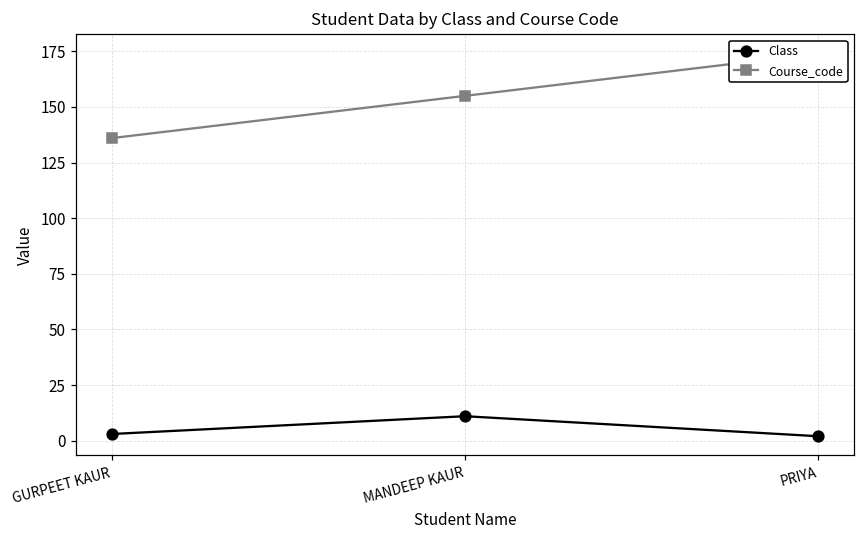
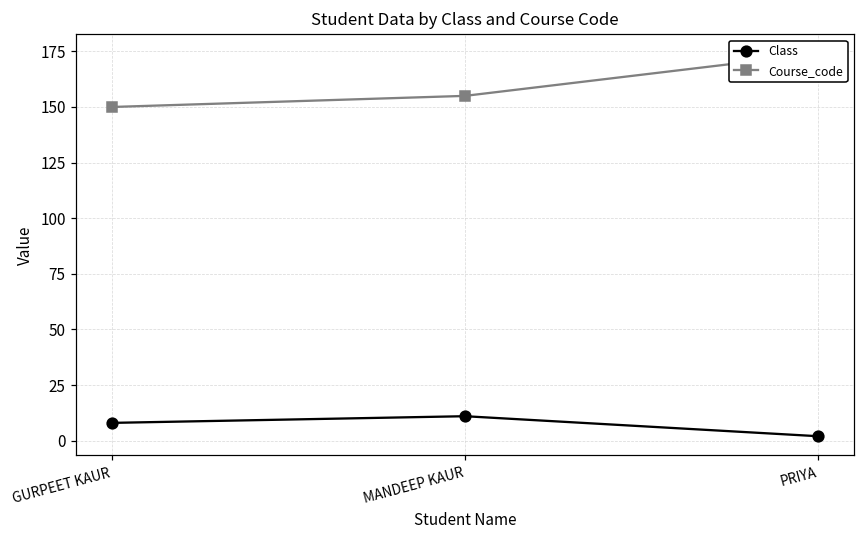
  {
    "Class": {
-     "GURPEET KAUR": 3,
+     "GURPEET KAUR": 8,
      "MANDEEP KAUR": 11,
      "PRIYA": 2
    },
    "Course_code": {
-     "GURPEET KAUR": 136,
+     "GURPEET KAUR": 150,
      "MANDEEP KAUR": 155
    }
  }
